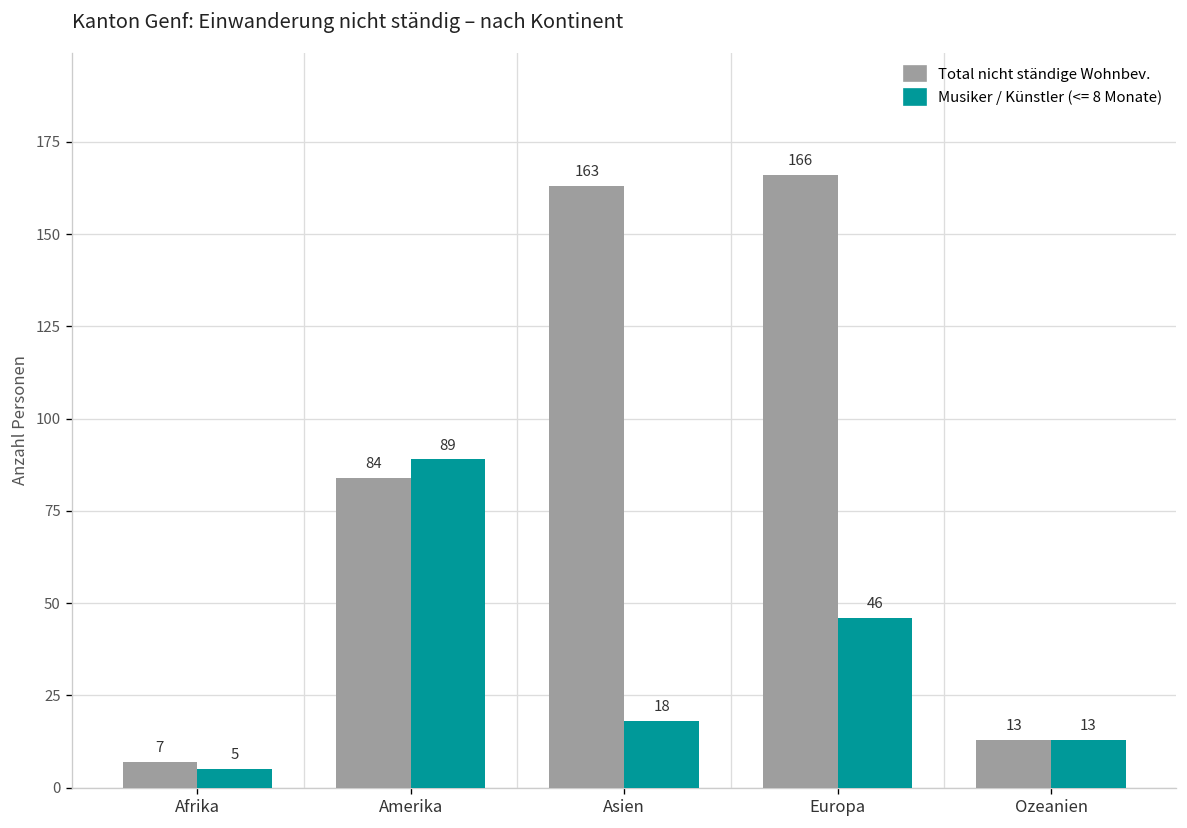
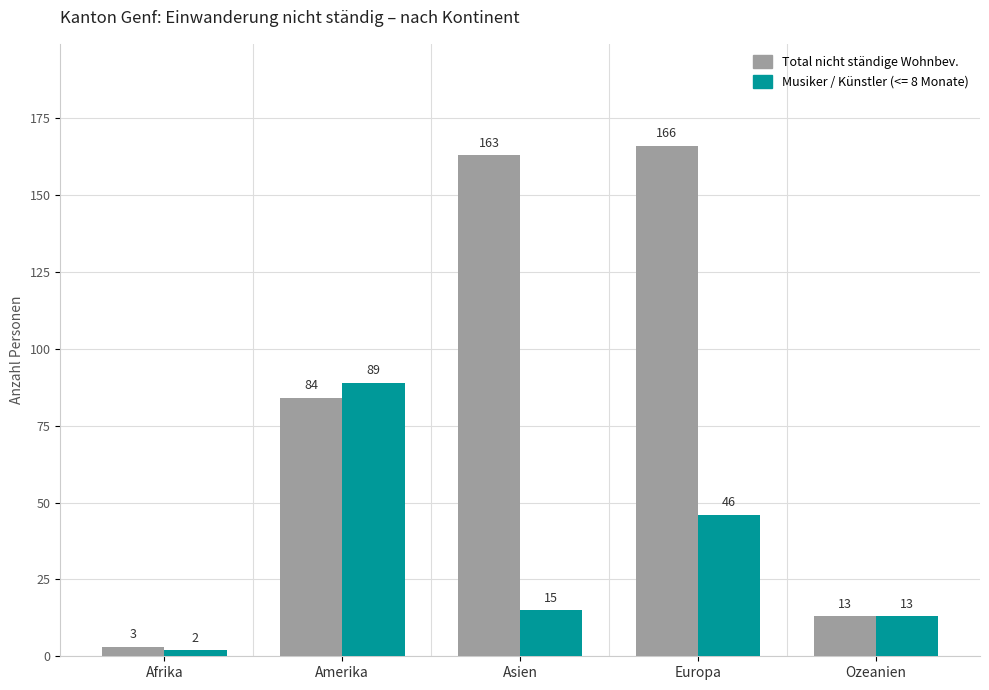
  {
    "Total nicht ständige Wohnbev.": {
-     "Afrika": 7,
+     "Afrika": 3,
      "Amerika": 84,
      "Asien": 163,
      "Europa": 166,
      "Ozeanien": 13
    },
    "Musiker / Künstler (<= 8 Monate)": {
-     "Afrika": 5,
+     "Afrika": 2,
      "Amerika": 89,
-     "Asien": 18,
+     "Asien": 15,
      "Europa": 46,
      "Ozeanien": 13
    }
  }
